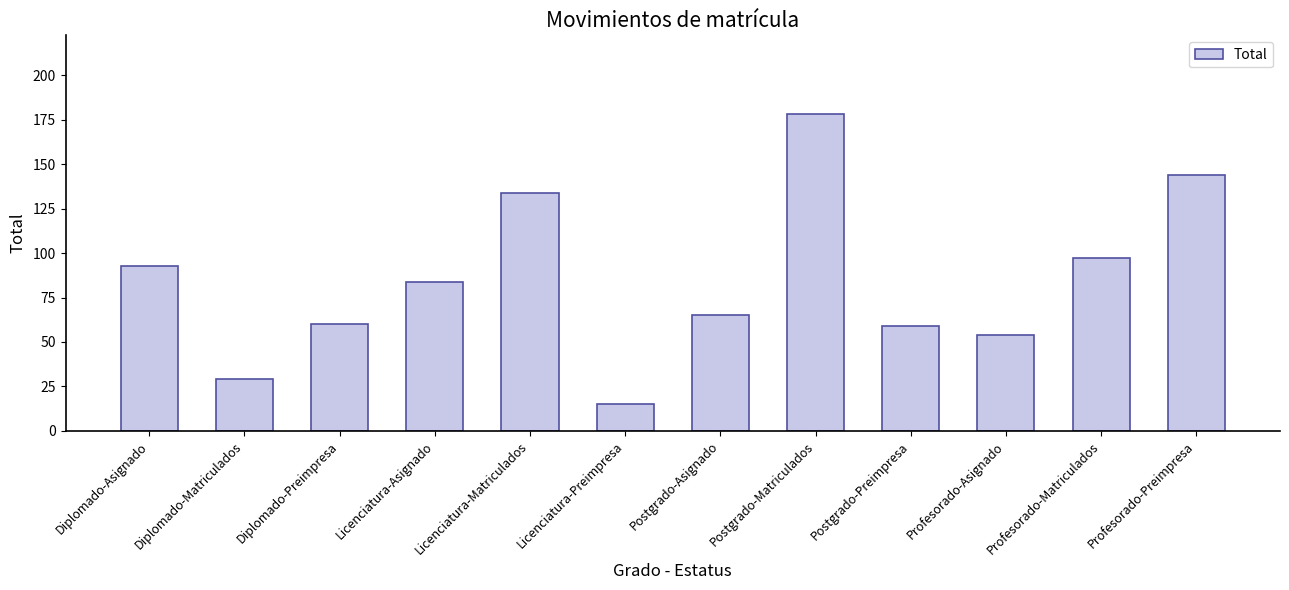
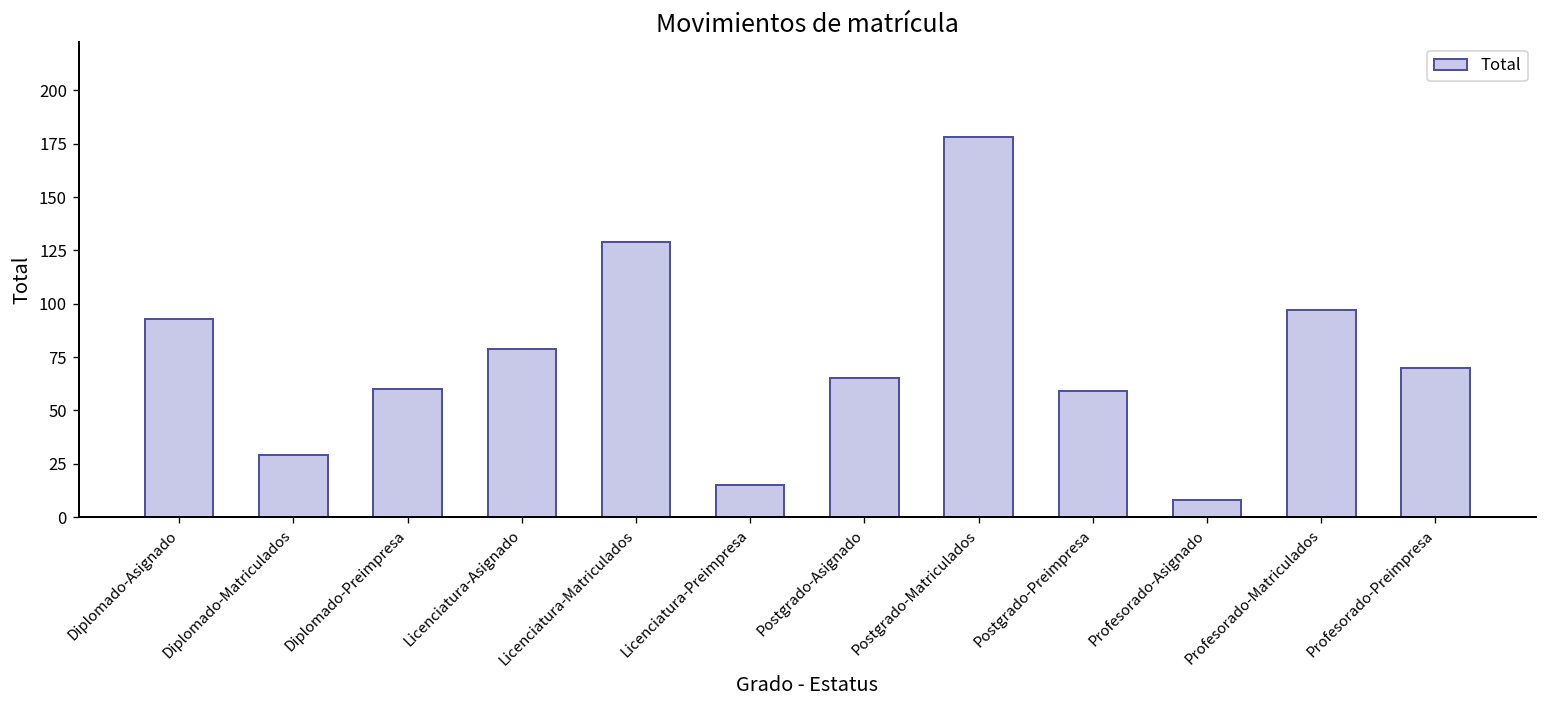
  {
    "Diplomado-Asignado": 93,
    "Diplomado-Matriculados": 29,
    "Diplomado-Preimpresa": 60,
-   "Licenciatura-Asignado": 84,
-   "Licenciatura-Matriculados": 134,
+   "Licenciatura-Asignado": 79,
+   "Licenciatura-Matriculados": 129,
    "Licenciatura-Preimpresa": 15,
    "Postgrado-Asignado": 65,
    "Postgrado-Matriculados": 178,
    "Postgrado-Preimpresa": 59,
-   "Profesorado-Asignado": 54,
+   "Profesorado-Asignado": 8,
    "Profesorado-Matriculados": 97,
-   "Profesorado-Preimpresa": 144
+   "Profesorado-Preimpresa": 70
  }
